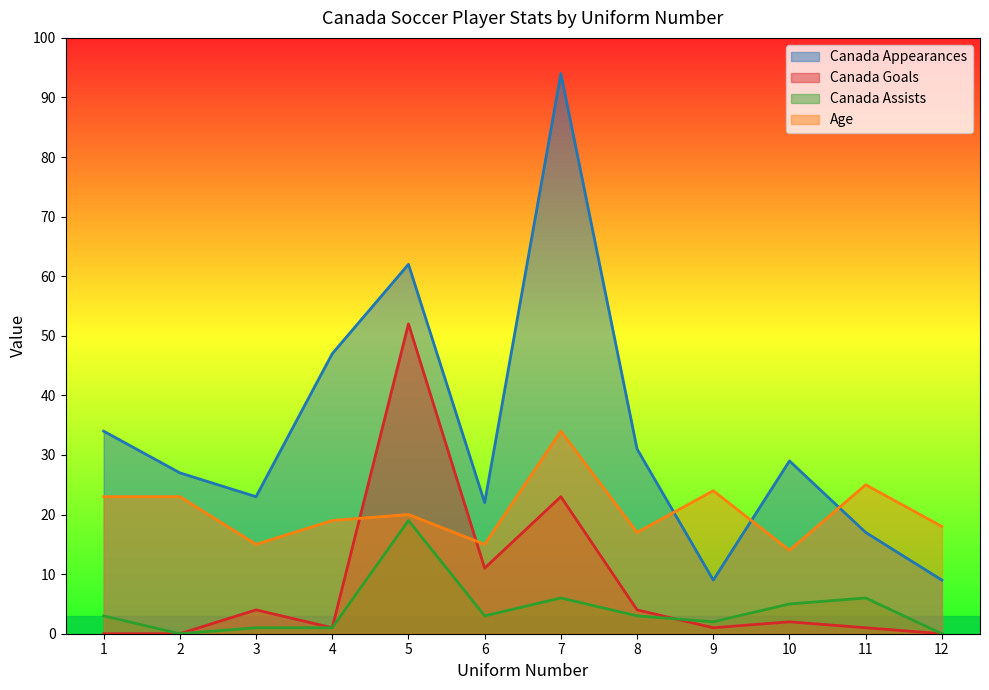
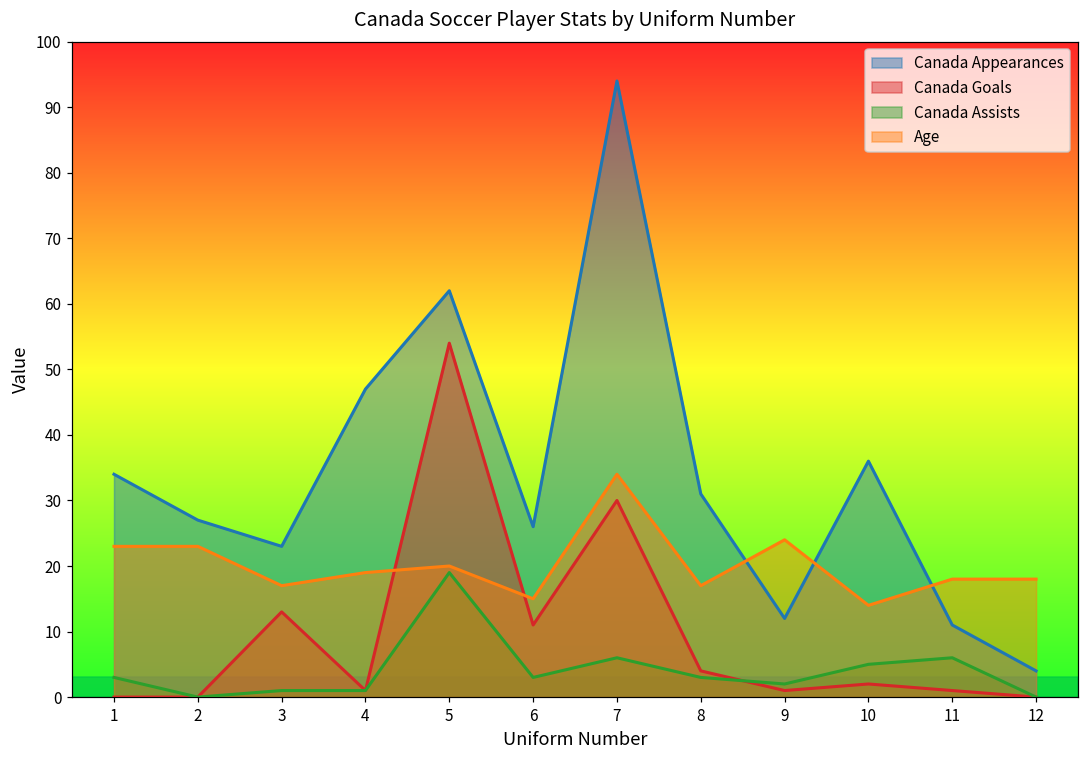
  {
    "Canada Appearances": {
      "1": 34,
      "2": 27,
      "3": 23,
      "4": 47,
      "5": 62,
-     "6": 22,
+     "6": 26,
      "7": 94,
      "8": 31,
-     "9": 9,
-     "10": 29,
-     "11": 17,
-     "12": 9
+     "9": 12,
+     "10": 36,
+     "11": 11,
+     "12": 4
    },
    "Canada Goals": {
-     "3": 4,
-     "5": 52,
+     "3": 13,
+     "5": 54,
      "6": 11,
-     "7": 23,
+     "7": 30,
      "8": 4
    },
    "Canada Assists": {
      "5": 19,
      "7": 6,
      "10": 5,
      "11": 6
    },
    "Age": {
      "1": 23,
      "2": 23,
-     "3": 15,
+     "3": 17,
      "4": 19,
      "5": 20,
      "6": 15,
      "7": 34,
      "8": 17,
      "9": 24,
      "10": 14,
-     "11": 25,
+     "11": 18,
      "12": 18
    }
  }
